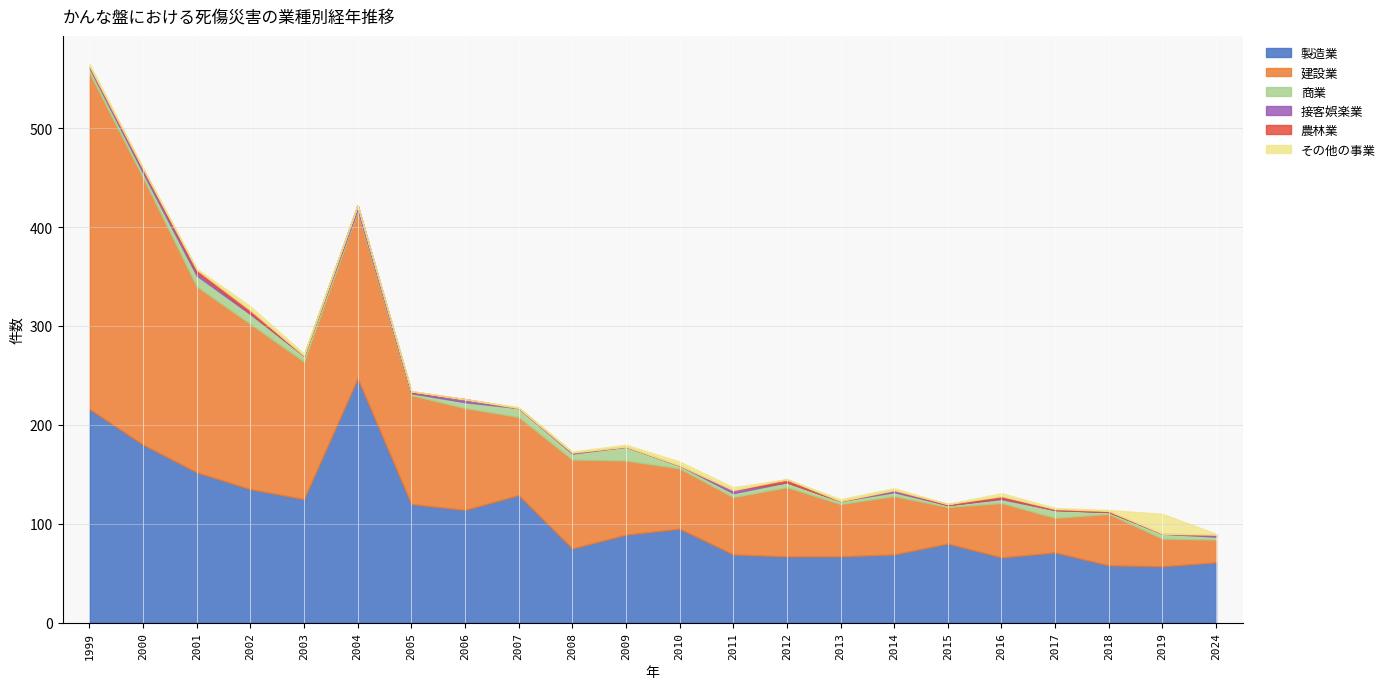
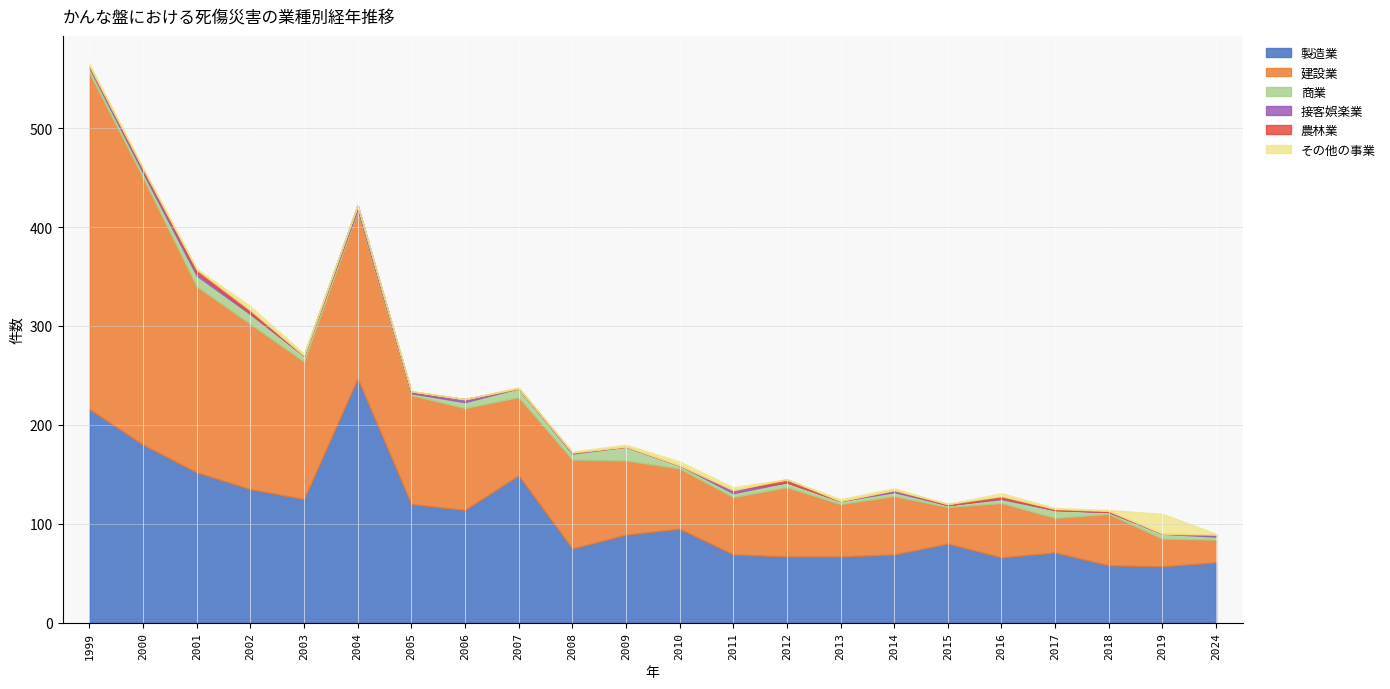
  {
    "製造業": {
      "1999": 220,
      "2000": 180,
      "2001": 150,
      "2002": 140,
      "2003": 130,
      "2004": 250,
      "2005": 120,
      "2006": 110,
-     "2007": 130,
+     "2007": 150,
      "2008": 80,
      "2009": 90,
      "2010": 100,
      "2011": 70,
      "2012": 70,
      "2013": 70,
      "2014": 70,
      "2015": 80,
      "2016": 70,
      "2017": 70,
      "2018": 60,
      "2019": 60,
      "2024": 60
    },
    "商業": {
      "2000": 10,
      "2001": 10,
      "2006": 10,
      "2011": 0
    },
    "接客娯楽業": {
      "2001": 0
    },
    "その他の事業": {
      "2002": 0,
      "2010": 0,
      "2011": 0,
      "2016": 0,
      "2019": 20
    }
  }
